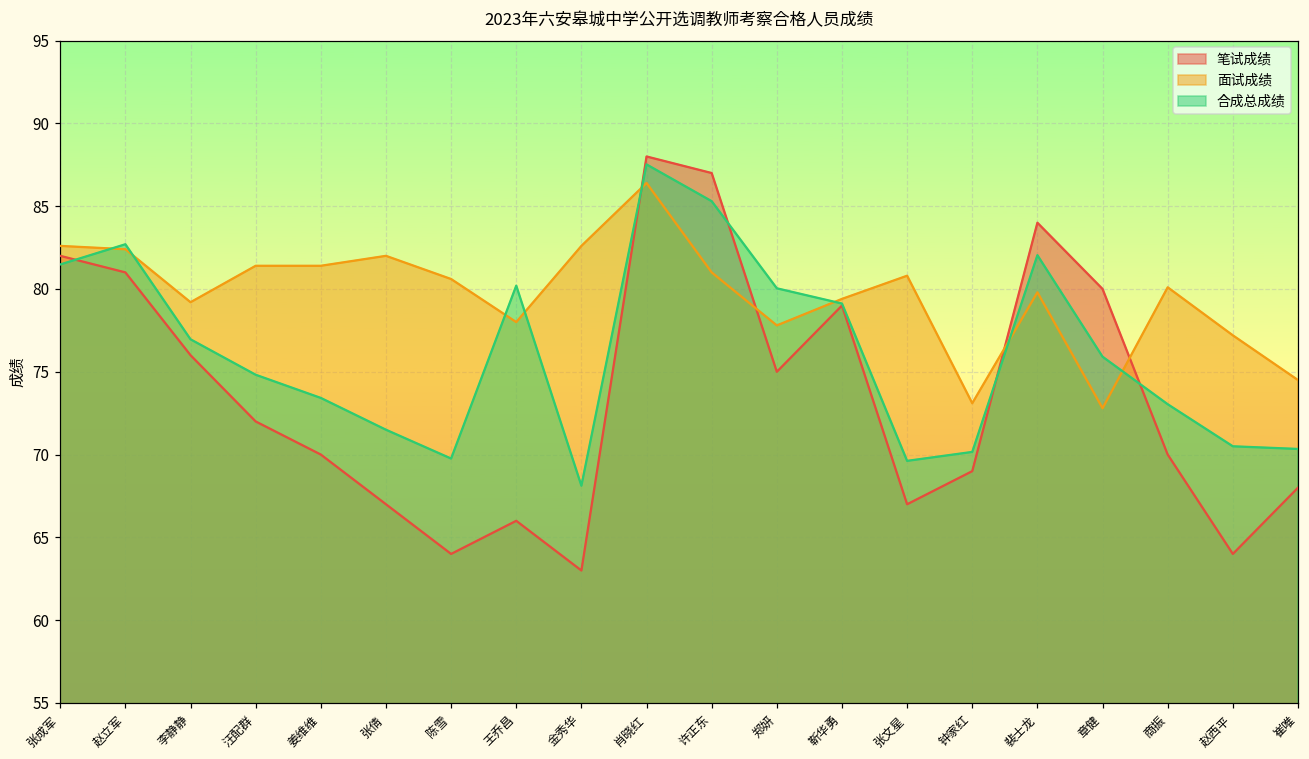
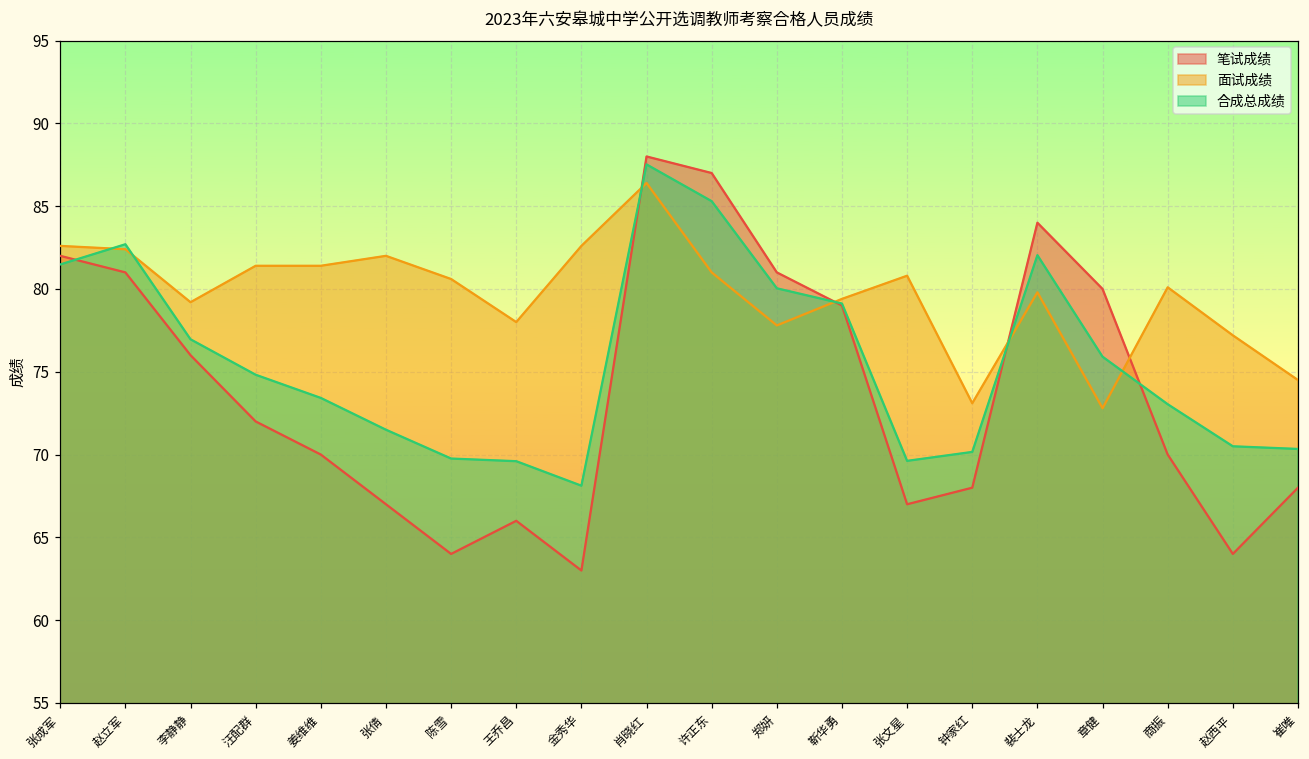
  {
    "笔试成绩": {
      "张成军": 82,
      "赵立军": 81,
      "李静静": 76,
      "汪配群": 72,
      "姜维维": 70,
      "张倩": 67,
      "陈雪": 64,
      "王乔昌": 66,
      "金秀华": 63,
      "肖晓红": 88,
      "许正东": 87,
-     "郑妍": 75,
+     "郑妍": 81,
      "张文星": 67,
-     "钟家红": 69,
+     "钟家红": 68,
      "裴士龙": 84,
      "章健": 80,
      "商振": 70,
      "赵西平": 64,
      "崔唯": 68
    },
    "面试成绩": {
      "张成军": 82.6,
      "赵立军": 82.4,
      "李静静": 79.2,
      "汪配群": 81.4,
      "姜维维": 81.4,
      "张倩": 82.0,
      "陈雪": 80.6,
      "王乔昌": 78.0,
      "金秀华": 82.6,
      "肖晓红": 86.4,
      "许正东": 81.0,
      "郑妍": 77.8,
      "靳华勇": 79.4,
      "张文星": 80.8,
      "钟家红": 73.1,
      "裴士龙": 79.8,
      "章健": 72.8,
      "商振": 80.1,
      "赵西平": 77.2,
      "崔唯": 74.5
    },
    "合成总成绩": {
      "张成军": 81.5,
      "赵立军": 82.7,
      "李静静": 77.0,
      "汪配群": 74.8,
      "姜维维": 73.4,
      "张倩": 71.5,
      "陈雪": 69.8,
-     "王乔昌": 80.2,
+     "王乔昌": 69.6,
      "金秀华": 68.1,
      "肖晓红": 87.5,
      "许正东": 85.3,
      "郑妍": 80.0,
      "张文星": 69.6,
      "钟家红": 70.2,
      "裴士龙": 82.0,
      "章健": 75.9,
      "商振": 73.0,
      "赵西平": 70.5,
      "崔唯": 70.3
    }
  }
